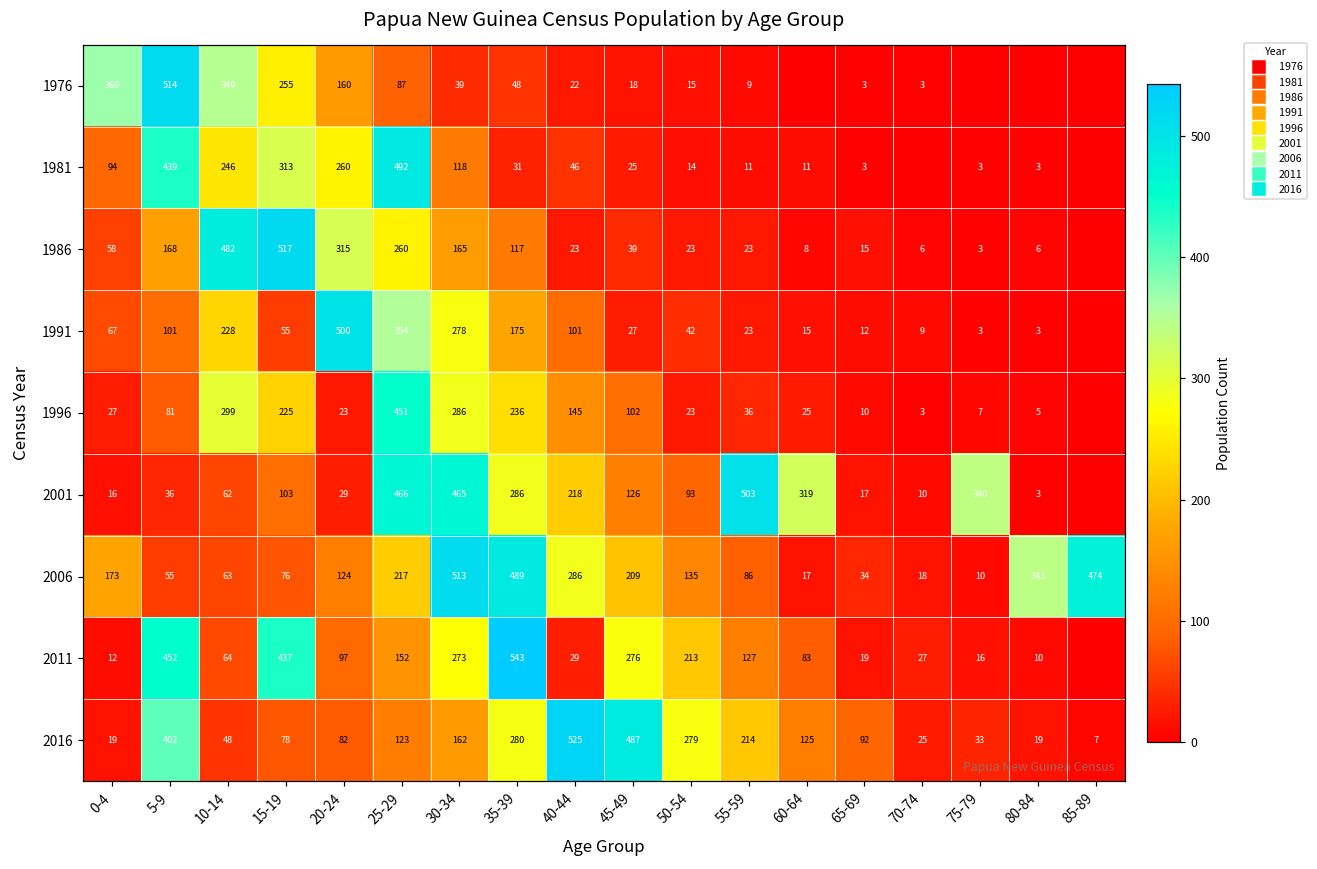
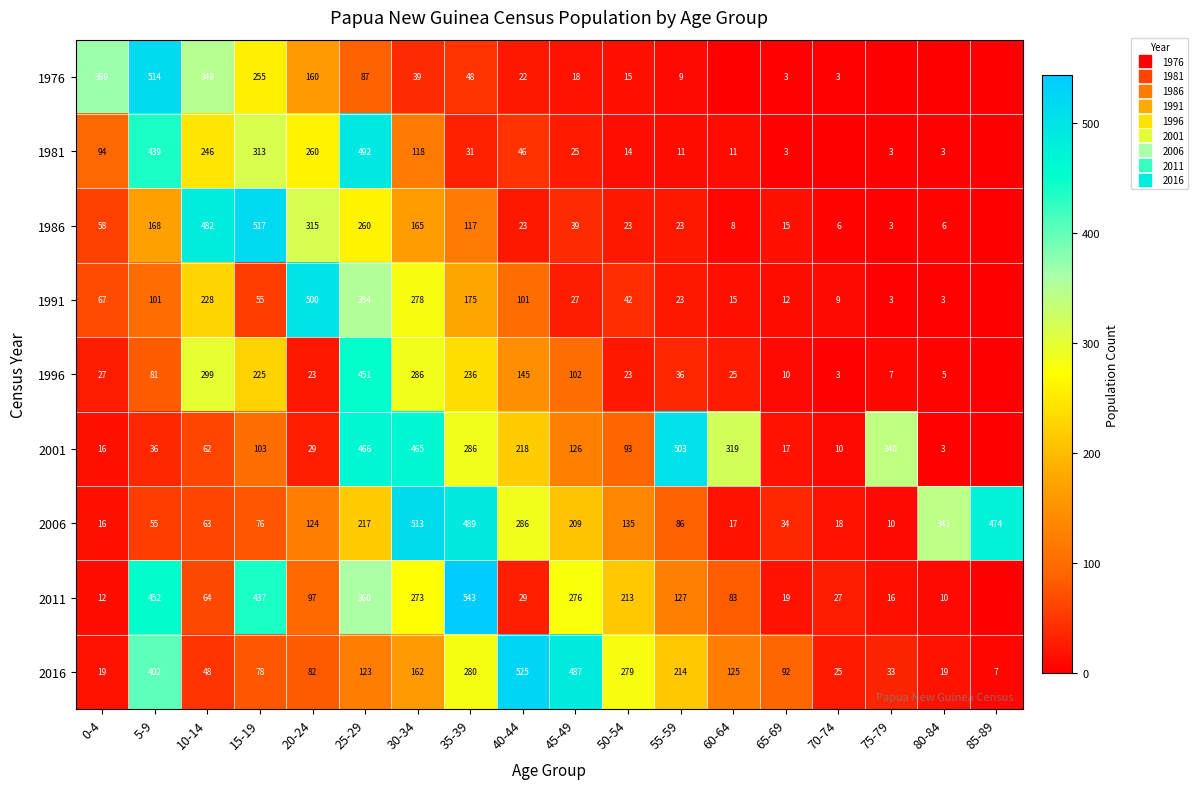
  {
    "1976": {
      "0-4": 369,
      "5-9": 514,
      "10-14": 349,
      "15-19": 255,
      "20-24": 160,
      "25-29": 87,
      "30-34": 39,
      "35-39": 48,
      "40-44": 22,
      "45-49": 18,
      "50-54": 15,
      "55-59": 9,
      "65-69": 3,
      "70-74": 3
    },
    "1981": {
      "0-4": 94,
      "5-9": 439,
      "10-14": 246,
      "15-19": 313,
      "20-24": 260,
      "25-29": 492,
      "30-34": 118,
      "35-39": 31,
      "40-44": 46,
      "45-49": 25,
      "50-54": 14,
      "55-59": 11,
      "60-64": 11,
      "65-69": 3,
      "75-79": 3,
      "80-84": 3
    },
    "1986": {
      "0-4": 58,
      "5-9": 168,
      "10-14": 482,
      "15-19": 517,
      "20-24": 315,
      "25-29": 260,
      "30-34": 165,
      "35-39": 117,
      "40-44": 23,
      "45-49": 39,
      "50-54": 23,
      "55-59": 23,
      "60-64": 8,
      "65-69": 15,
      "70-74": 6,
      "75-79": 3,
      "80-84": 6
    },
    "1991": {
      "0-4": 67,
      "5-9": 101,
      "10-14": 228,
      "15-19": 55,
      "20-24": 500,
      "25-29": 354,
      "30-34": 278,
      "35-39": 175,
      "40-44": 101,
      "45-49": 27,
      "50-54": 42,
      "55-59": 23,
      "60-64": 15,
      "65-69": 12,
      "70-74": 9,
      "75-79": 3,
      "80-84": 3
    },
    "1996": {
      "0-4": 27,
      "5-9": 81,
      "10-14": 299,
      "15-19": 225,
      "20-24": 23,
      "25-29": 451,
      "30-34": 286,
      "35-39": 236,
      "40-44": 145,
      "45-49": 102,
      "50-54": 23,
      "55-59": 36,
      "60-64": 25,
      "65-69": 10,
      "70-74": 3,
      "75-79": 7,
      "80-84": 5
    },
    "2001": {
      "0-4": 16,
      "5-9": 36,
      "10-14": 62,
      "15-19": 103,
      "20-24": 29,
      "25-29": 466,
      "30-34": 465,
      "35-39": 286,
      "40-44": 218,
      "45-49": 126,
      "50-54": 93,
      "55-59": 503,
      "60-64": 319,
      "65-69": 17,
      "70-74": 10,
      "75-79": 340,
      "80-84": 3
    },
    "2006": {
-     "0-4": 173,
+     "0-4": 16,
      "5-9": 55,
      "10-14": 63,
      "15-19": 76,
      "20-24": 124,
      "25-29": 217,
      "30-34": 513,
      "35-39": 489,
      "40-44": 286,
      "45-49": 209,
      "50-54": 135,
      "55-59": 86,
      "60-64": 17,
      "65-69": 34,
      "70-74": 18,
      "75-79": 10,
      "80-84": 343,
      "85-89": 474
    },
    "2011": {
      "0-4": 12,
      "5-9": 452,
      "10-14": 64,
      "15-19": 437,
      "20-24": 97,
-     "25-29": 152,
+     "25-29": 360,
      "30-34": 273,
      "35-39": 543,
      "40-44": 29,
      "45-49": 276,
      "50-54": 213,
      "55-59": 127,
      "60-64": 83,
      "65-69": 19,
      "70-74": 27,
      "75-79": 16,
      "80-84": 10
    },
    "2016": {
      "0-4": 19,
      "5-9": 402,
      "10-14": 48,
      "15-19": 78,
      "20-24": 82,
      "25-29": 123,
      "30-34": 162,
      "35-39": 280,
      "40-44": 525,
      "45-49": 487,
      "50-54": 279,
      "55-59": 214,
      "60-64": 125,
      "65-69": 92,
      "70-74": 25,
      "75-79": 33,
      "85-89": 7
    }
  }
